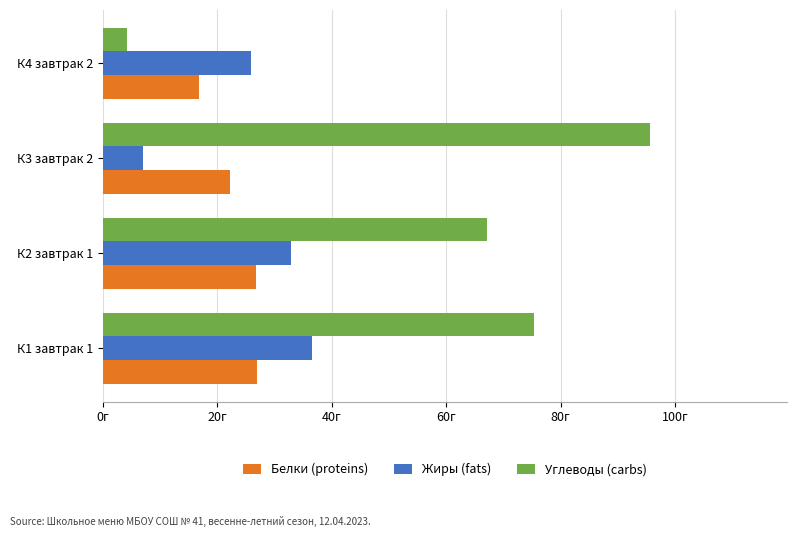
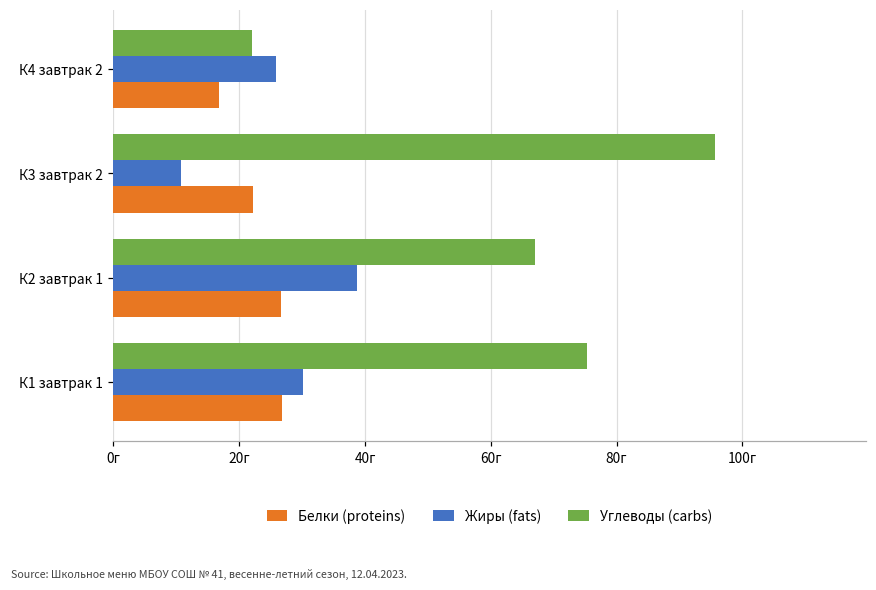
  {
    "Белки (proteins)": {
      "К4 завтрак 2": "17г",
      "К3 завтрак 2": "22г",
      "К2 завтрак 1": "27г",
      "К1 завтрак 1": "27г"
    },
    "Жиры (fats)": {
      "К4 завтрак 2": "26г",
-     "К3 завтрак 2": "7г",
-     "К2 завтрак 1": "33г",
-     "К1 завтрак 1": "37г"
+     "К3 завтрак 2": "11г",
+     "К2 завтрак 1": "39г",
+     "К1 завтрак 1": "30г"
    },
    "Углеводы (carbs)": {
-     "К4 завтрак 2": "4г",
+     "К4 завтрак 2": "22г",
      "К3 завтрак 2": "96г",
      "К2 завтрак 1": "67г",
      "К1 завтрак 1": "75г"
    }
  }
